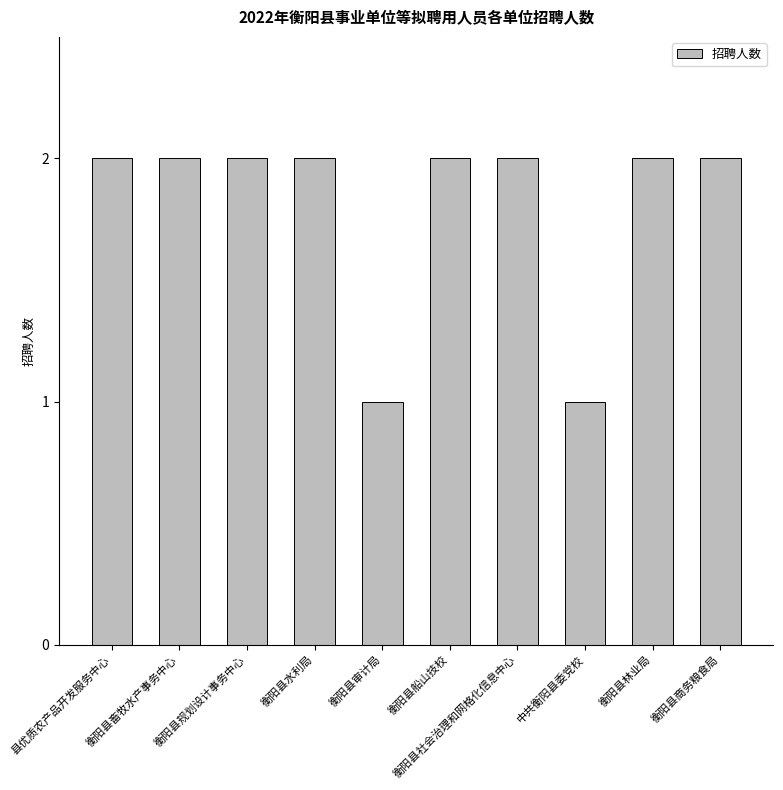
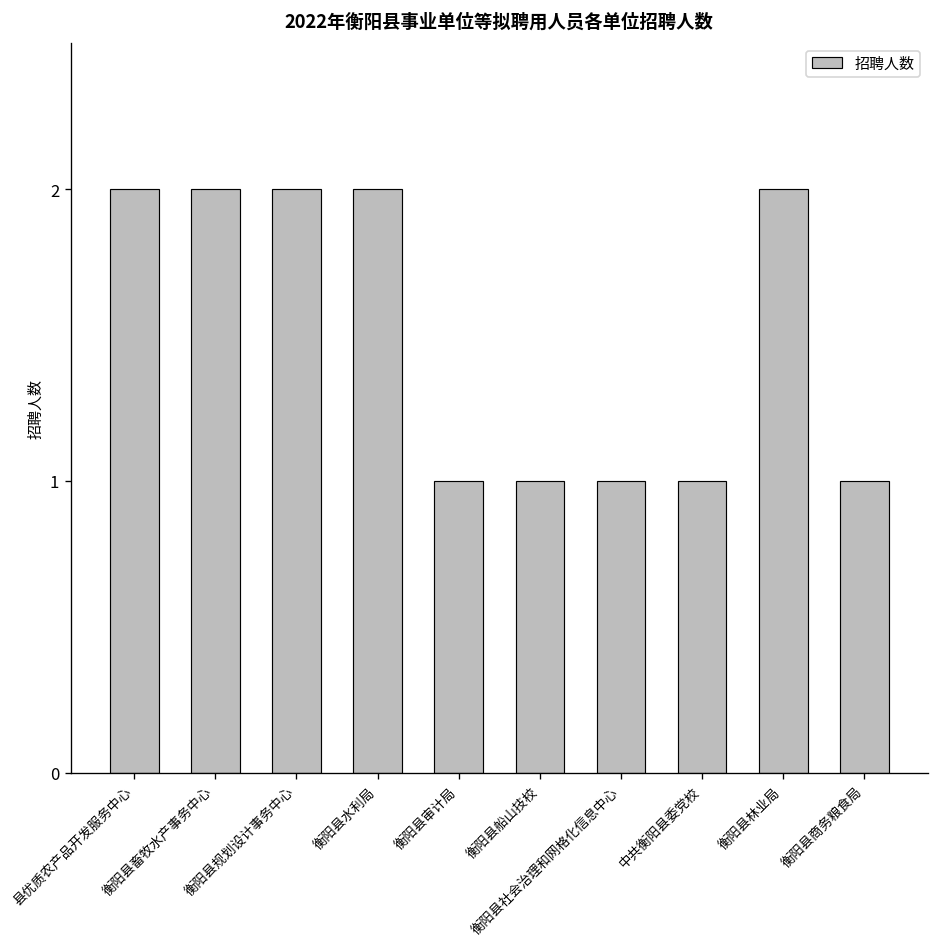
  {
    "县优质农产品开发服务中心": 2,
    "衡阳县畜牧水产事务中心": 2,
    "衡阳县规划设计事务中心": 2,
    "衡阳县水利局": 2,
    "衡阳县审计局": 1,
-   "衡阳县船山技校": 2,
-   "衡阳县社会治理和网格化信息中心": 2,
+   "衡阳县船山技校": 1,
+   "衡阳县社会治理和网格化信息中心": 1,
    "中共衡阳县委党校": 1,
    "衡阳县林业局": 2,
-   "衡阳县商务粮食局": 2
+   "衡阳县商务粮食局": 1
  }
